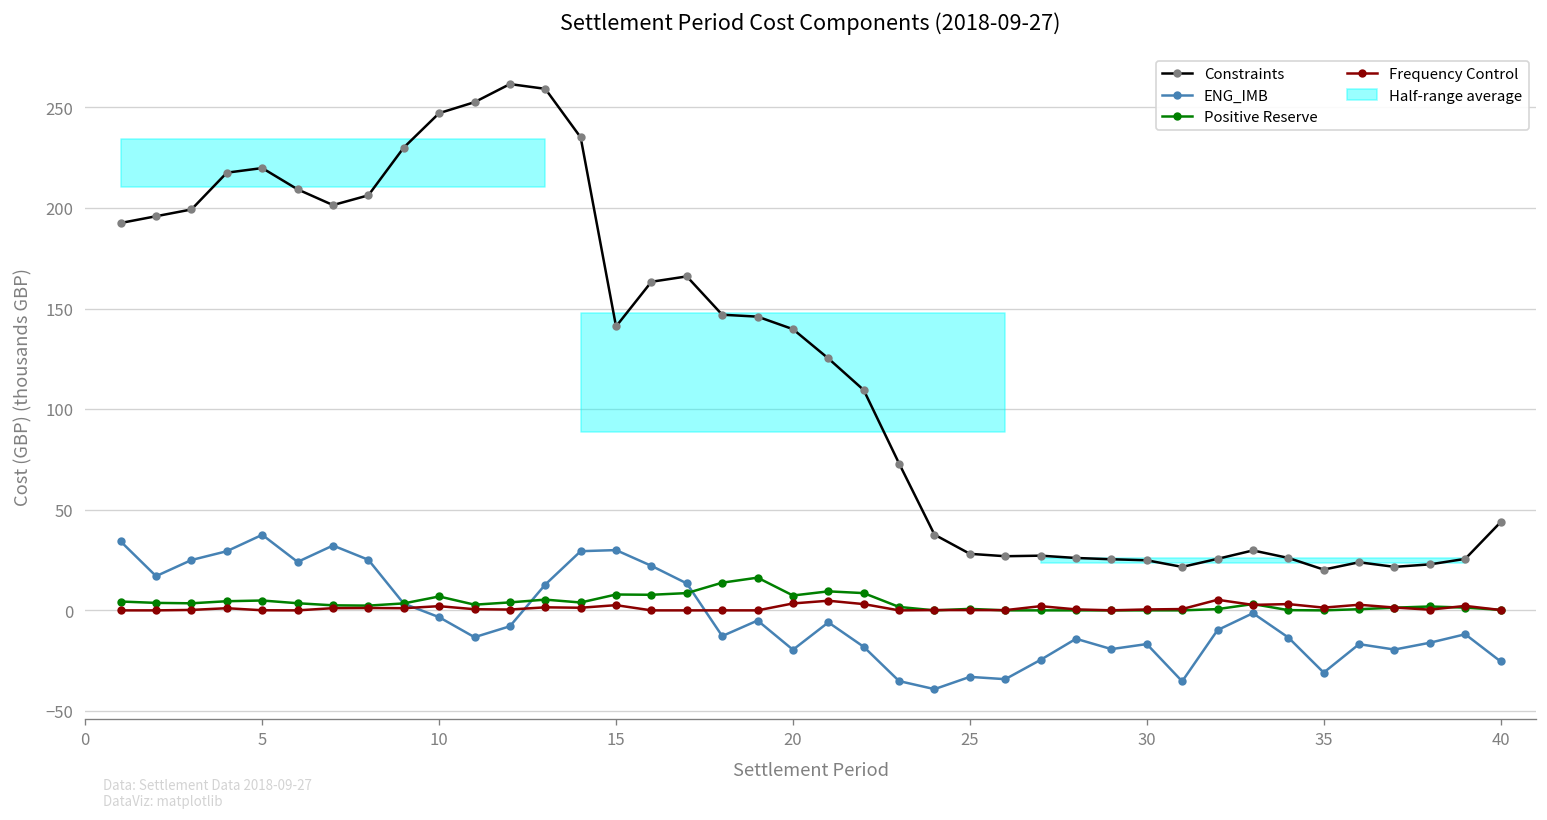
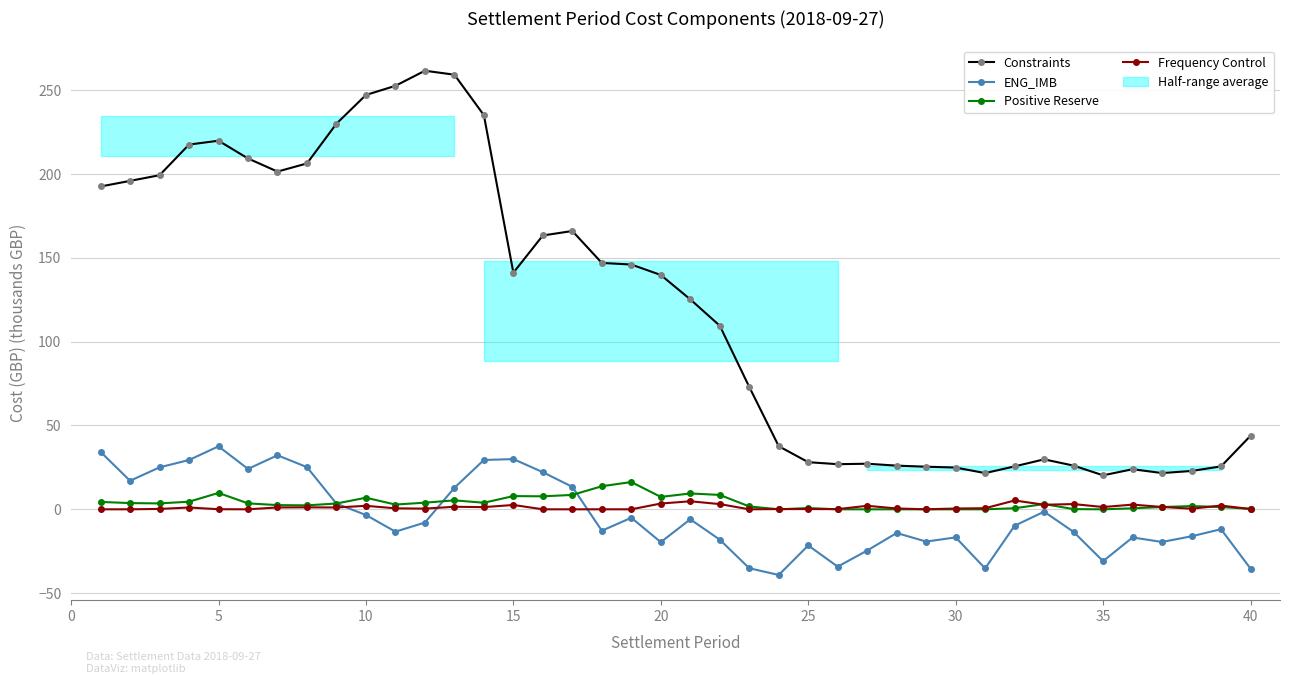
  {
    "Constraints": {
      "5": 220,
      "10": 247,
      "15": 141,
      "20": 140,
      "25": 28,
      "35": 20,
      "40": 44
    },
    "ENG_IMB": {
      "5": 38,
      "10": -3,
      "15": 30,
      "20": -20,
-     "25": -33,
+     "25": -22,
      "30": -17,
      "35": -31,
-     "40": -25
+     "40": -35
    },
    "Positive Reserve": {
-     "5": 5,
+     "5": 10,
      "10": 7,
      "15": 8,
      "20": 7
    },
    "Frequency Control": {
      "5": 0,
      "10": 2,
      "15": 3,
      "20": 3
    }
  }
